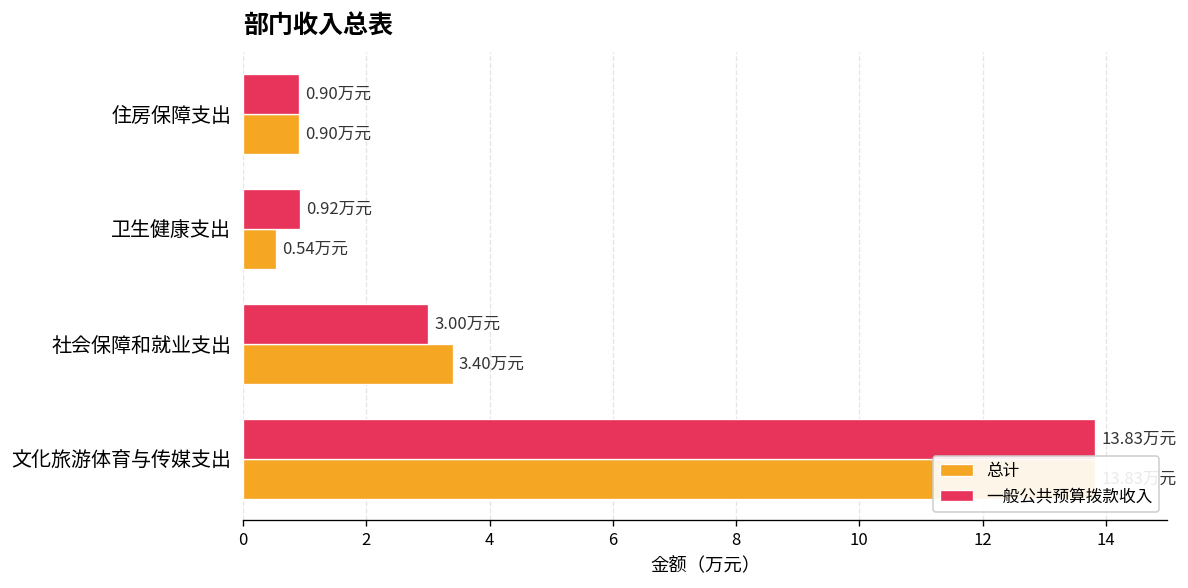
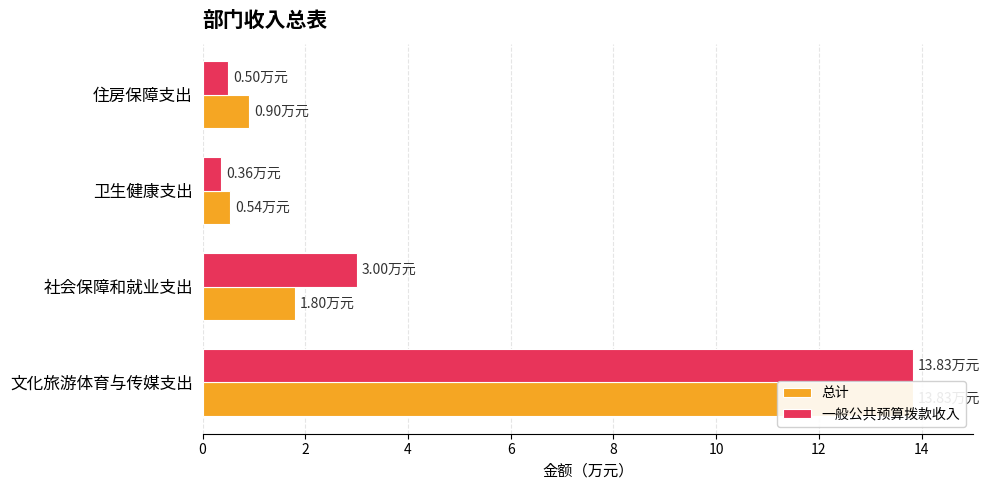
  {
    "总计": {
      "住房保障支出": 0.90,
      "卫生健康支出": 0.54,
-     "社会保障和就业支出": 3.40
+     "社会保障和就业支出": 1.80
    },
    "一般公共预算拨款收入": {
-     "住房保障支出": 0.90,
-     "卫生健康支出": 0.92,
+     "住房保障支出": 0.50,
+     "卫生健康支出": 0.36,
      "社会保障和就业支出": 3.00,
      "文化旅游体育与传媒支出": 13.83
    }
  }
